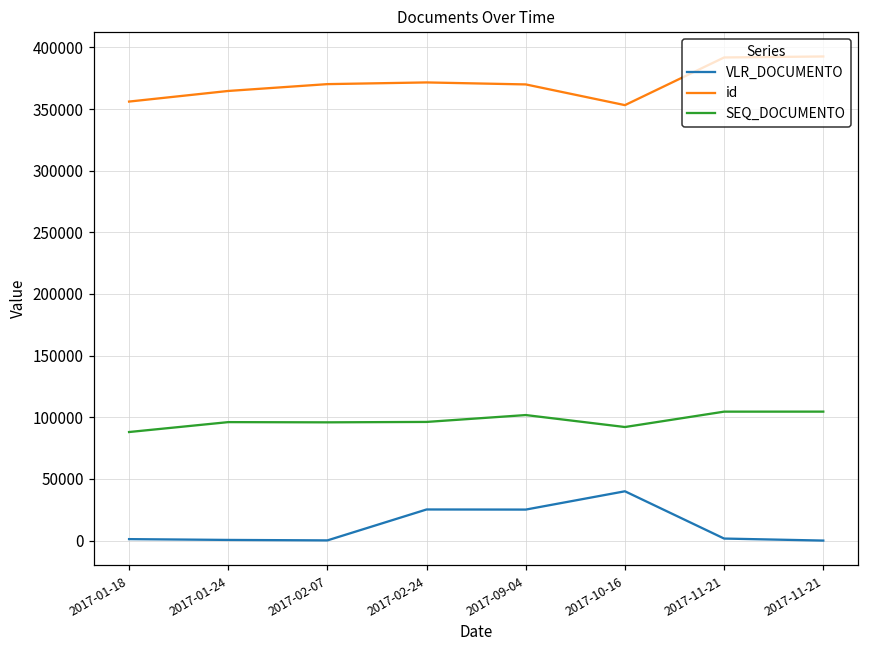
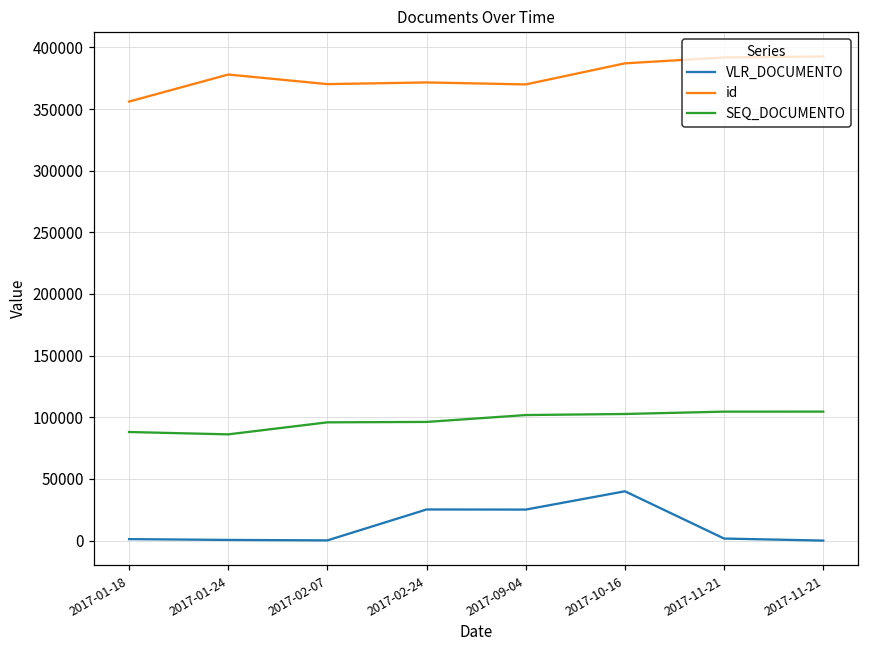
  {
    "VLR_DOCUMENTO": {
      "2017-01-18": 1000,
      "2017-01-24": 1000,
      "2017-02-07": 0,
      "2017-02-24": 25000,
      "2017-09-04": 25000,
      "2017-10-16": 40000
    },
    "id": {
      "2017-01-18": 356000,
-     "2017-01-24": 365000,
+     "2017-01-24": 378000,
      "2017-02-07": 370000,
      "2017-02-24": 372000,
      "2017-09-04": 370000,
-     "2017-10-16": 353000
+     "2017-10-16": 387000
    },
    "SEQ_DOCUMENTO": {
      "2017-01-18": 88000,
-     "2017-01-24": 96000,
+     "2017-01-24": 86000,
      "2017-02-07": 96000,
      "2017-02-24": 96000,
      "2017-09-04": 102000,
-     "2017-10-16": 92000
+     "2017-10-16": 103000
    }
  }
